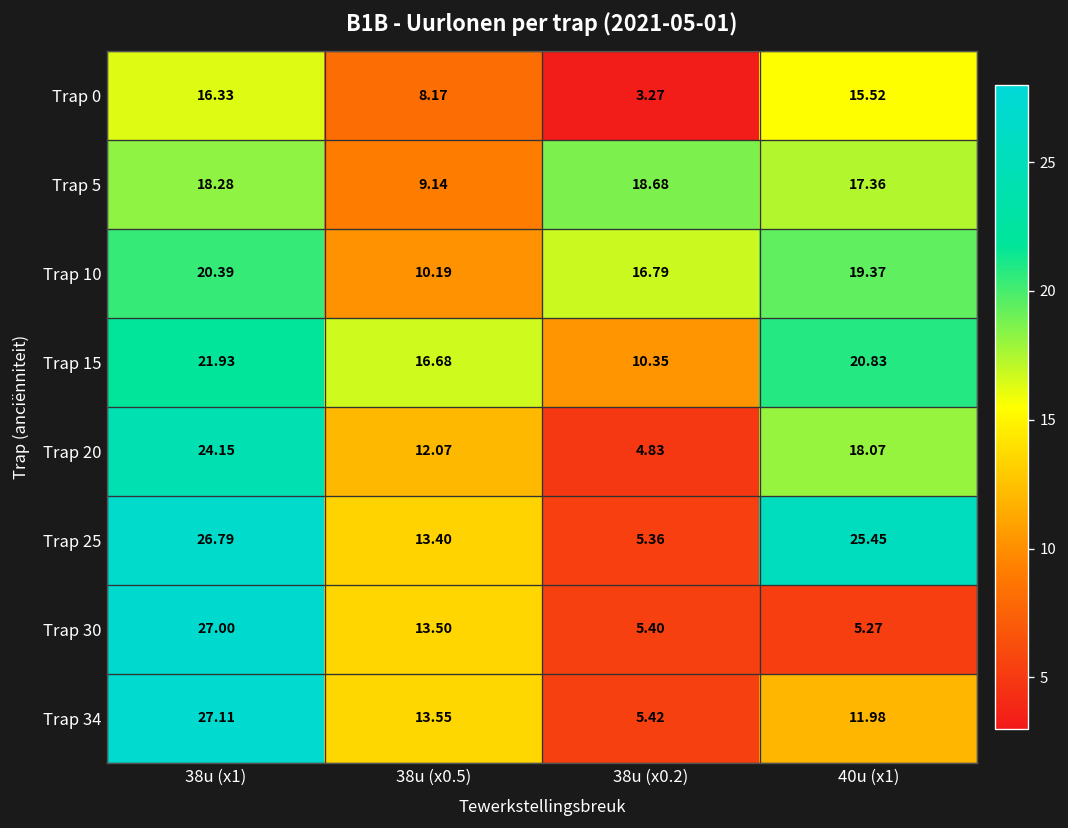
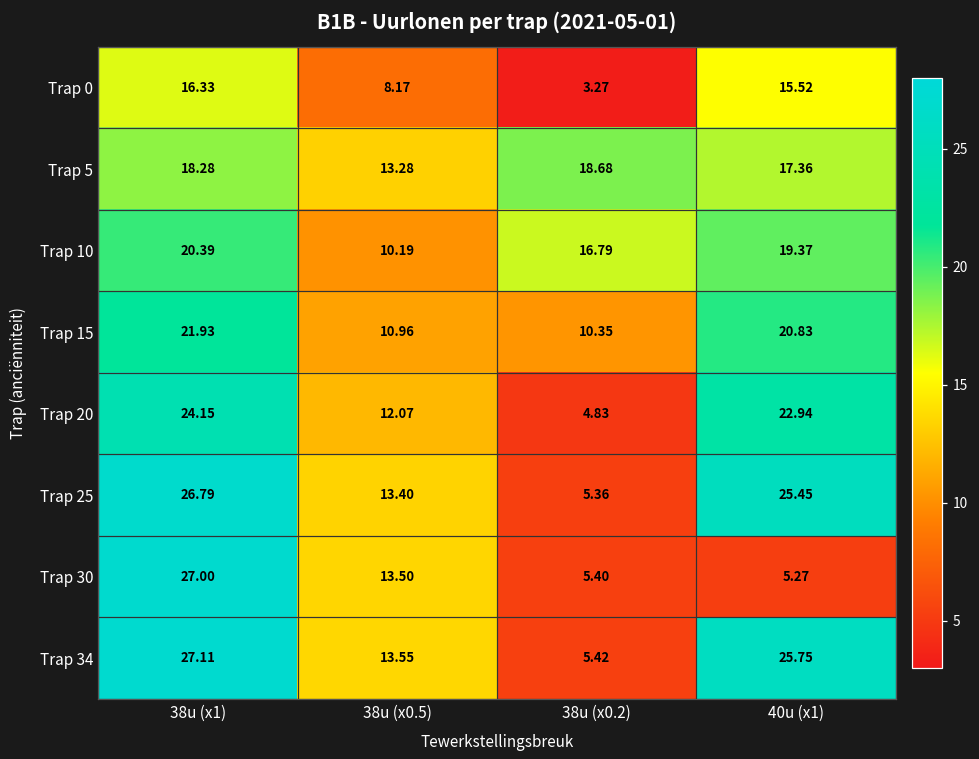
  {
    "Trap 0": {
      "38u (x1)": 16.33,
      "38u (x0.5)": 8.17,
      "38u (x0.2)": 3.27,
      "40u (x1)": 15.52
    },
    "Trap 5": {
      "38u (x1)": 18.28,
-     "38u (x0.5)": 9.14,
+     "38u (x0.5)": 13.28,
      "38u (x0.2)": 18.68,
      "40u (x1)": 17.36
    },
    "Trap 10": {
      "38u (x1)": 20.39,
      "38u (x0.5)": 10.19,
      "38u (x0.2)": 16.79,
      "40u (x1)": 19.37
    },
    "Trap 15": {
      "38u (x1)": 21.93,
-     "38u (x0.5)": 16.68,
+     "38u (x0.5)": 10.96,
      "38u (x0.2)": 10.35,
      "40u (x1)": 20.83
    },
    "Trap 20": {
      "38u (x1)": 24.15,
      "38u (x0.5)": 12.07,
      "38u (x0.2)": 4.83,
-     "40u (x1)": 18.07
+     "40u (x1)": 22.94
    },
    "Trap 25": {
      "38u (x1)": 26.79,
      "38u (x0.5)": 13.40,
      "38u (x0.2)": 5.36,
      "40u (x1)": 25.45
    },
    "Trap 30": {
      "38u (x1)": 27.00,
      "38u (x0.5)": 13.50,
      "38u (x0.2)": 5.40,
      "40u (x1)": 5.27
    },
    "Trap 34": {
      "38u (x1)": 27.11,
      "38u (x0.5)": 13.55,
      "38u (x0.2)": 5.42,
-     "40u (x1)": 11.98
+     "40u (x1)": 25.75
    }
  }
